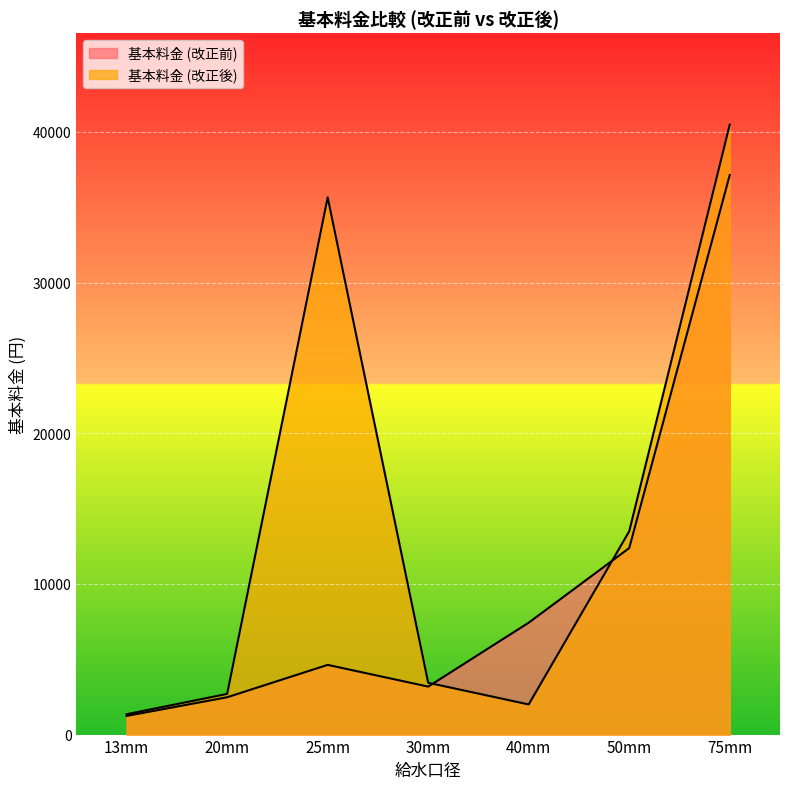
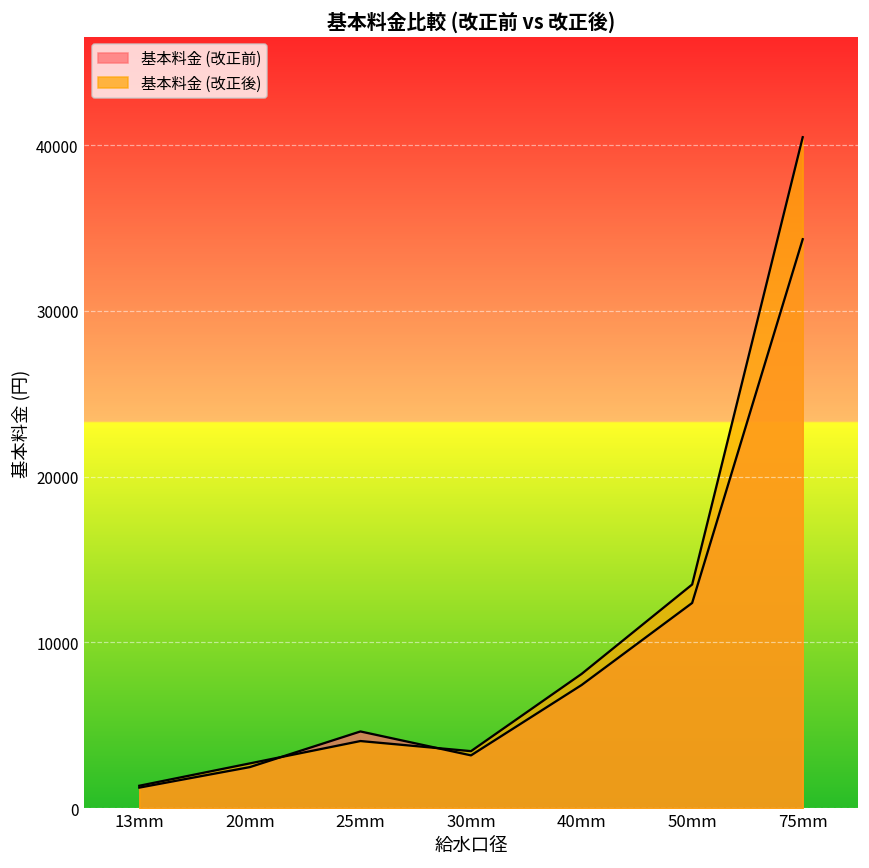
  {
    "基本料金 (改正前)": {
      "20mm": 2500,
      "25mm": 4600,
      "30mm": 3200,
      "40mm": 7400,
      "50mm": 12400,
-     "75mm": 37100
+     "75mm": 34300
    },
    "基本料金 (改正後)": {
      "20mm": 2700,
-     "25mm": 35700,
+     "25mm": 4000,
      "30mm": 3400,
-     "40mm": 2000,
+     "40mm": 8100,
      "50mm": 13500,
      "75mm": 40500
    }
  }
